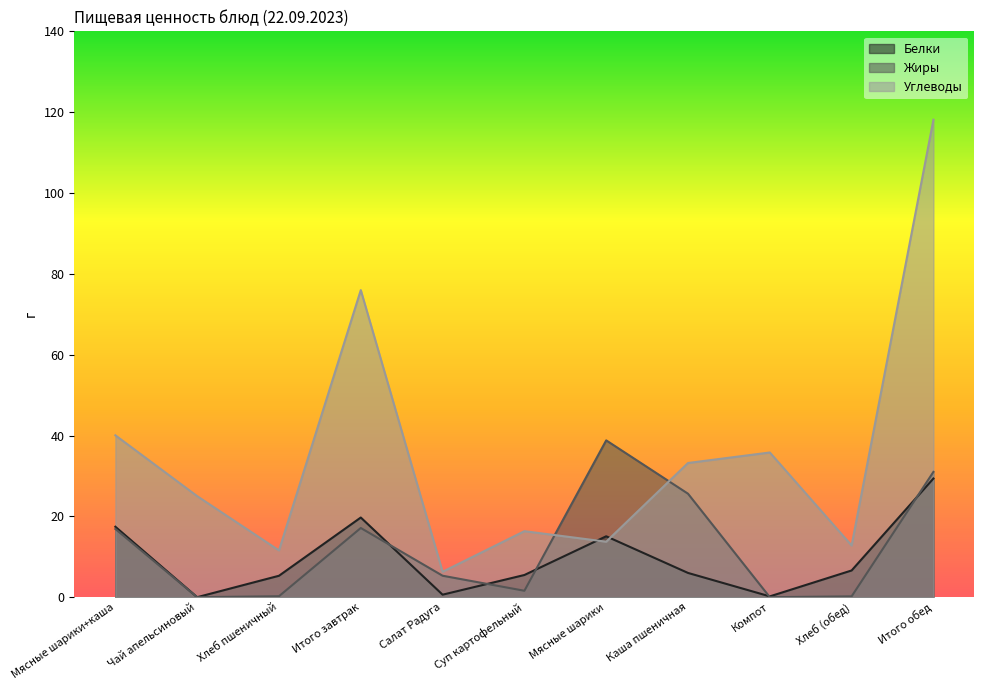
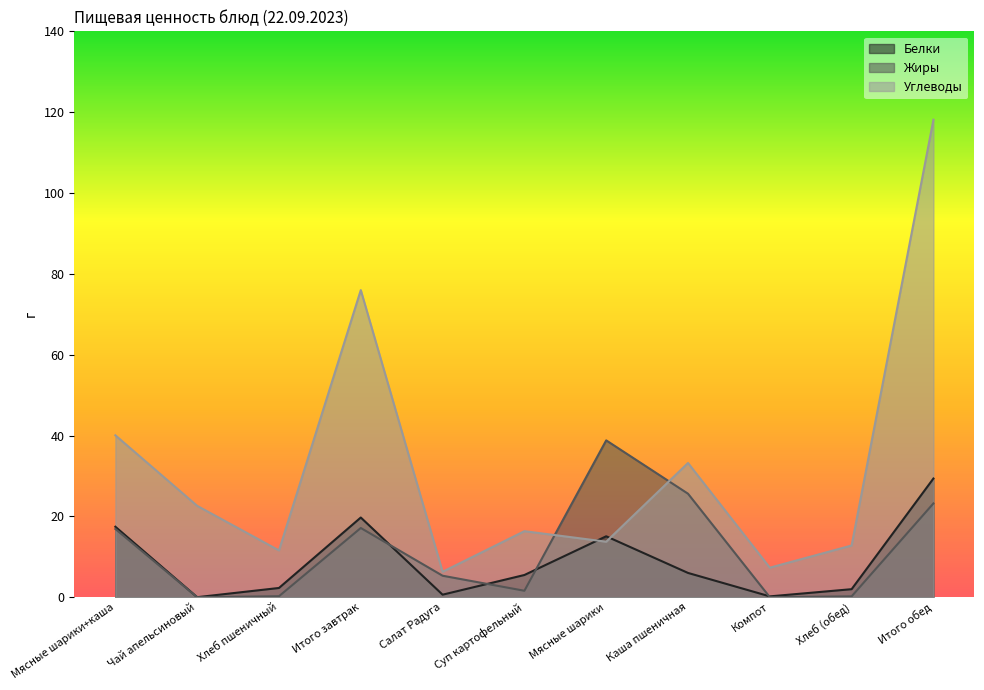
  {
    "Белки": {
-     "Хлеб пшеничный": 5,
+     "Хлеб пшеничный": 2,
      "Итого завтрак": 20,
      "Салат Радуга": 1,
      "Суп картофельный": 5,
      "Мясные шарики": 15,
      "Каша пшеничная": 6,
-     "Хлеб (обед)": 7,
+     "Хлеб (обед)": 2,
      "Итого обед": 29
    },
    "Жиры": {
      "Хлеб пшеничный": 0,
      "Итого завтрак": 17,
      "Салат Радуга": 5,
      "Суп картофельный": 2,
      "Мясные шарики": 39,
      "Каша пшеничная": 26,
      "Хлеб (обед)": 0,
-     "Итого обед": 31
+     "Итого обед": 23
    },
    "Углеводы": {
      "Мясные шарики+каша": 40,
-     "Чай апельсиновый": 25,
+     "Чай апельсиновый": 23,
      "Хлеб пшеничный": 12,
      "Итого завтрак": 76,
      "Салат Радуга": 6,
      "Суп картофельный": 16,
      "Мясные шарики": 14,
      "Каша пшеничная": 33,
-     "Компот": 36,
+     "Компот": 7,
      "Хлеб (обед)": 13,
      "Итого обед": 118
    }
  }
